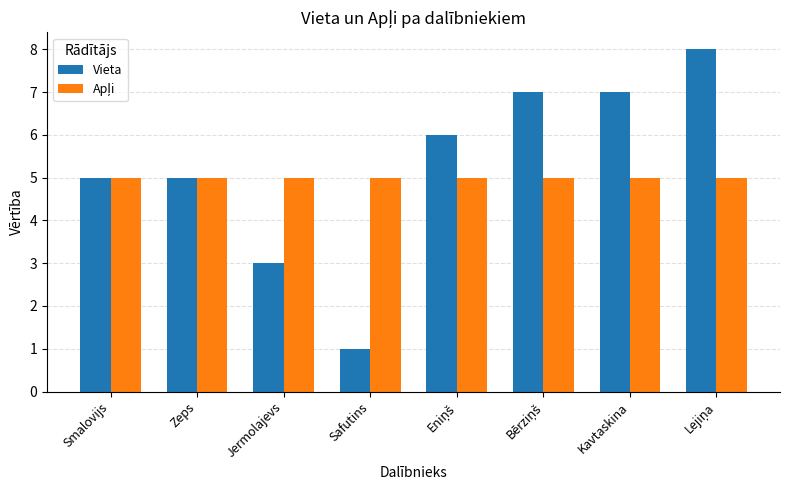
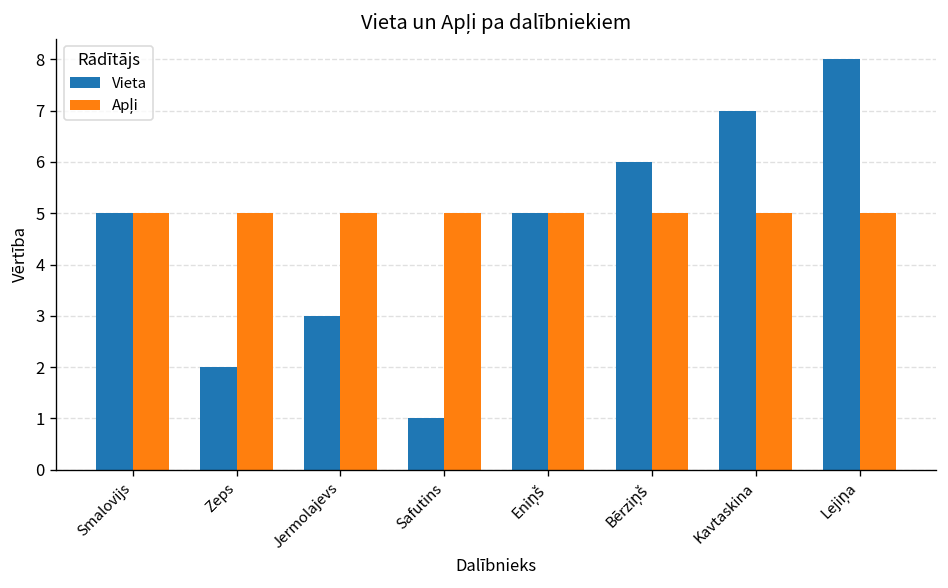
  {
    "Vieta": {
      "Smalovijs": 5,
-     "Zeps": 5,
+     "Zeps": 2,
      "Jermolajevs": 3,
      "Safutins": 1,
-     "Eniņš": 6,
-     "Bērziņš": 7,
+     "Eniņš": 5,
+     "Bērziņš": 6,
      "Kavtaskina": 7,
      "Lejiņa": 8
    },
    "Apļi": {
      "Smalovijs": 5,
      "Zeps": 5,
      "Jermolajevs": 5,
      "Safutins": 5,
      "Eniņš": 5,
      "Bērziņš": 5,
      "Kavtaskina": 5,
      "Lejiņa": 5
    }
  }
